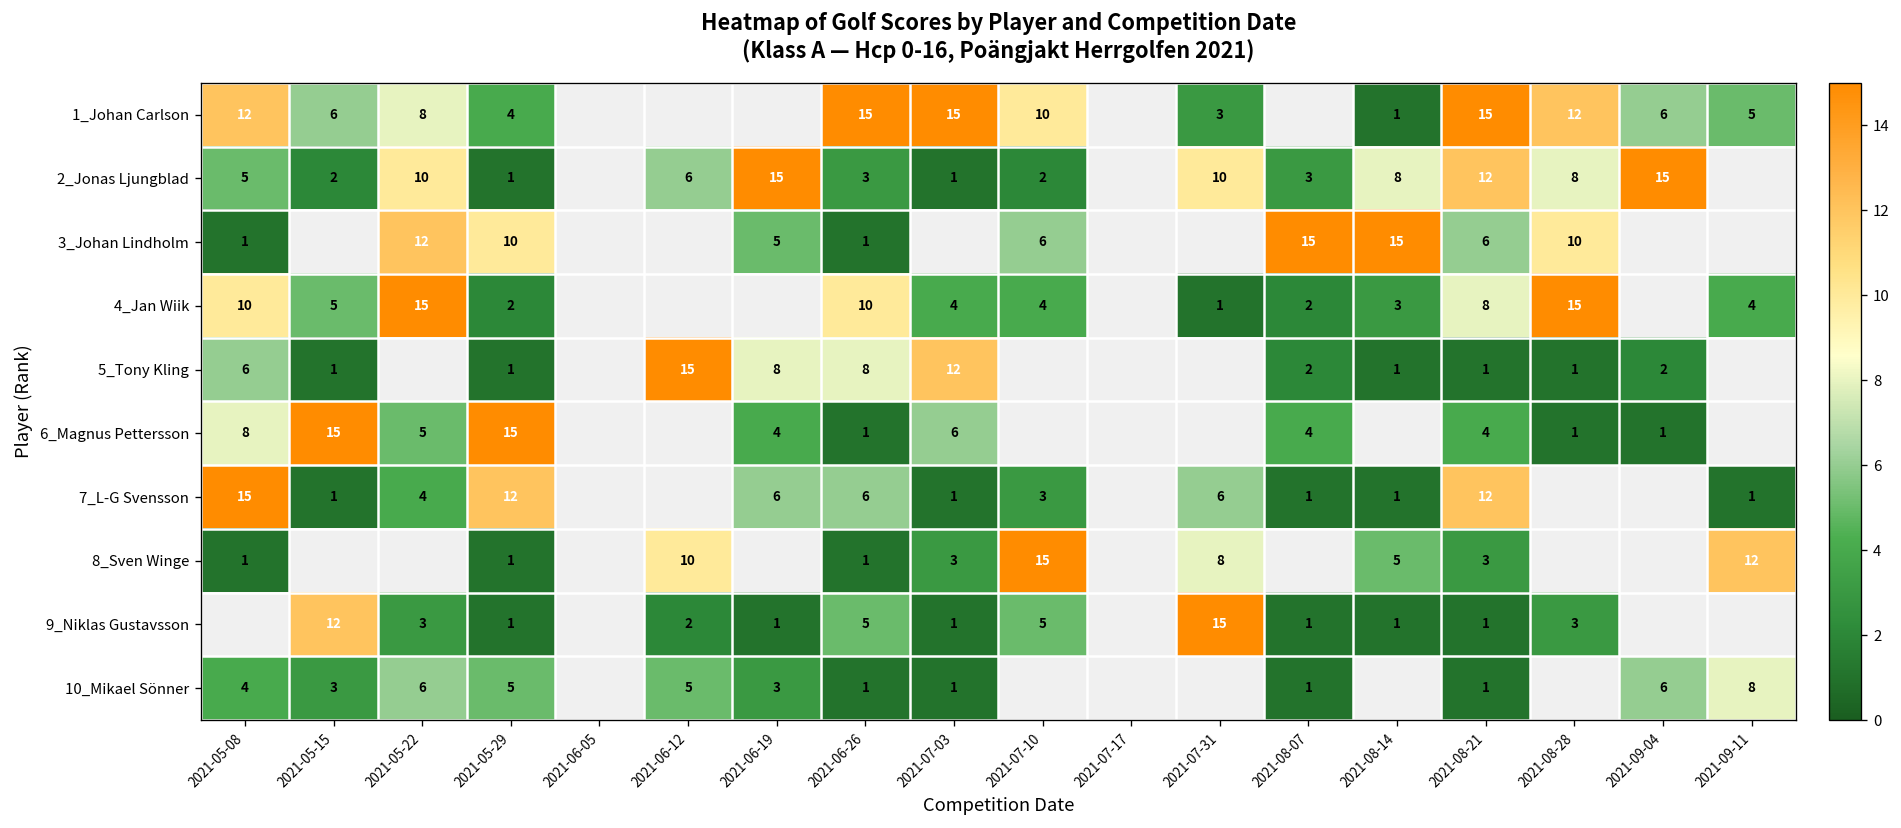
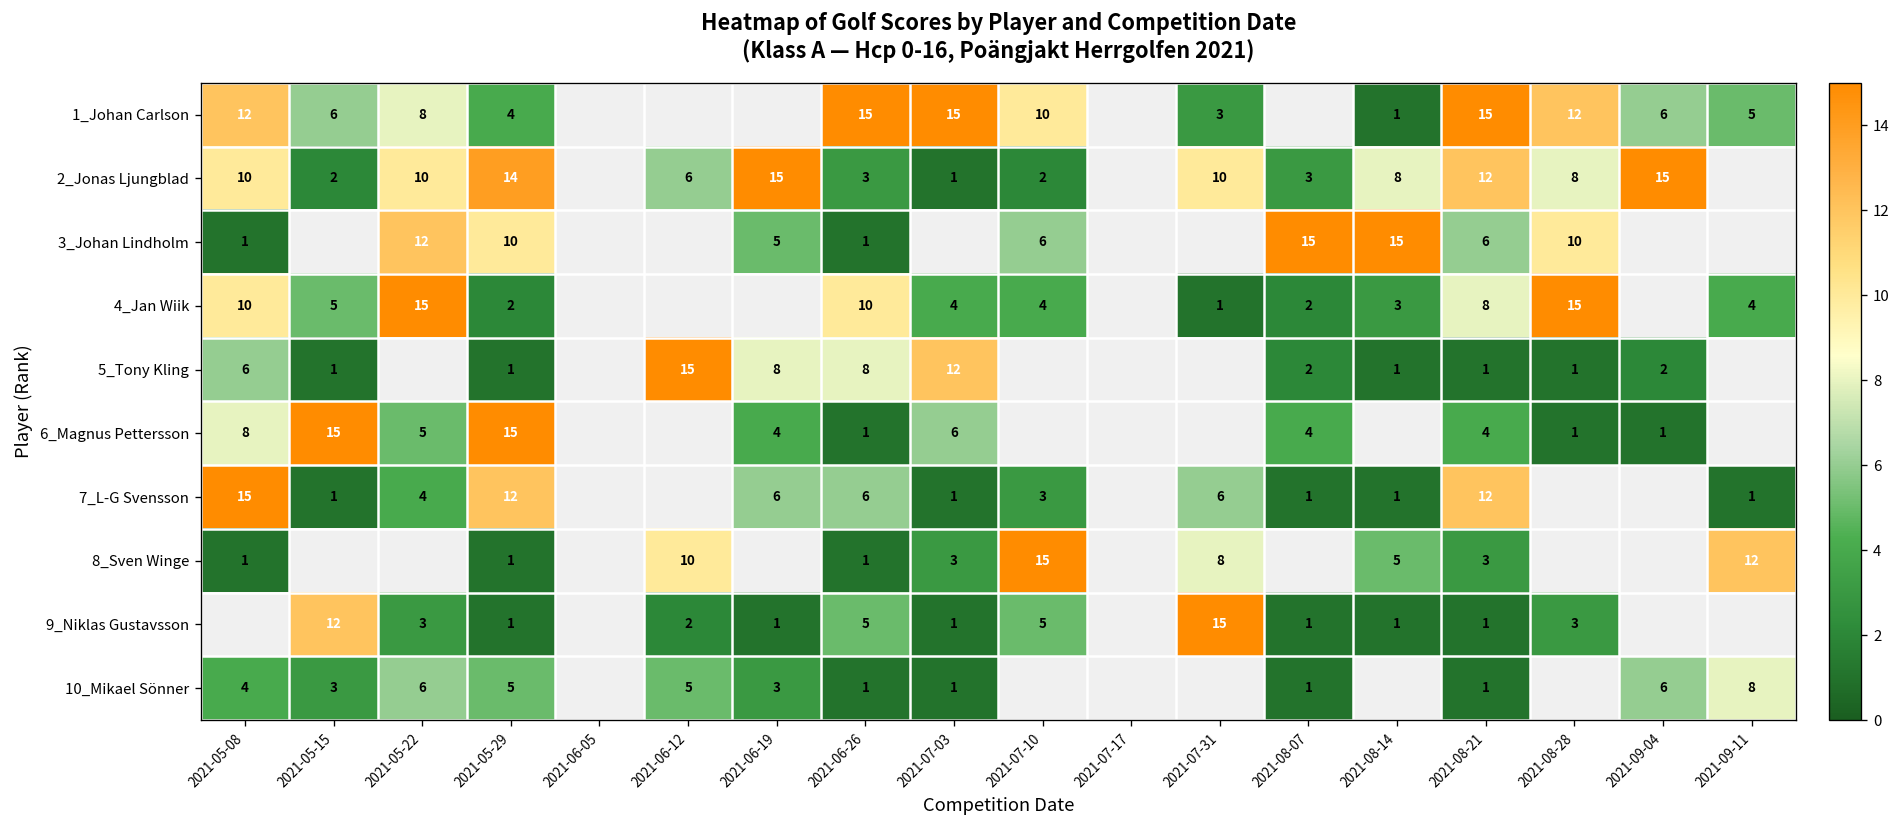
  {
    "1_Johan Carlson": {
      "2021-05-08": 12,
      "2021-05-15": 6,
      "2021-05-22": 8,
      "2021-05-29": 4,
      "2021-06-26": 15,
      "2021-07-03": 15,
      "2021-07-10": 10,
      "2021-07-31": 3,
      "2021-08-14": 1,
      "2021-08-21": 15,
      "2021-08-28": 12,
      "2021-09-04": 6,
      "2021-09-11": 5
    },
    "2_Jonas Ljungblad": {
-     "2021-05-08": 5,
+     "2021-05-08": 10,
      "2021-05-15": 2,
      "2021-05-22": 10,
-     "2021-05-29": 1,
+     "2021-05-29": 14,
      "2021-06-12": 6,
      "2021-06-19": 15,
      "2021-06-26": 3,
      "2021-07-03": 1,
      "2021-07-10": 2,
      "2021-07-31": 10,
      "2021-08-07": 3,
      "2021-08-14": 8,
      "2021-08-21": 12,
      "2021-08-28": 8,
      "2021-09-04": 15
    },
    "3_Johan Lindholm": {
      "2021-05-08": 1,
      "2021-05-22": 12,
      "2021-05-29": 10,
      "2021-06-19": 5,
      "2021-06-26": 1,
      "2021-07-10": 6,
      "2021-08-07": 15,
      "2021-08-14": 15,
      "2021-08-21": 6,
      "2021-08-28": 10
    },
    "4_Jan Wiik": {
      "2021-05-08": 10,
      "2021-05-15": 5,
      "2021-05-22": 15,
      "2021-05-29": 2,
      "2021-06-26": 10,
      "2021-07-03": 4,
      "2021-07-10": 4,
      "2021-07-31": 1,
      "2021-08-07": 2,
      "2021-08-14": 3,
      "2021-08-21": 8,
      "2021-08-28": 15,
      "2021-09-11": 4
    },
    "5_Tony Kling": {
      "2021-05-08": 6,
      "2021-05-15": 1,
      "2021-05-29": 1,
      "2021-06-12": 15,
      "2021-06-19": 8,
      "2021-06-26": 8,
      "2021-07-03": 12,
      "2021-08-07": 2,
      "2021-08-14": 1,
      "2021-08-21": 1,
      "2021-08-28": 1,
      "2021-09-04": 2
    },
    "6_Magnus Pettersson": {
      "2021-05-08": 8,
      "2021-05-15": 15,
      "2021-05-22": 5,
      "2021-05-29": 15,
      "2021-06-19": 4,
      "2021-06-26": 1,
      "2021-07-03": 6,
      "2021-08-07": 4,
      "2021-08-21": 4,
      "2021-08-28": 1,
      "2021-09-04": 1
    },
    "7_L-G Svensson": {
      "2021-05-08": 15,
      "2021-05-15": 1,
      "2021-05-22": 4,
      "2021-05-29": 12,
      "2021-06-19": 6,
      "2021-06-26": 6,
      "2021-07-03": 1,
      "2021-07-10": 3,
      "2021-07-31": 6,
      "2021-08-07": 1,
      "2021-08-14": 1,
      "2021-08-21": 12,
      "2021-09-11": 1
    },
    "8_Sven Winge": {
      "2021-05-08": 1,
      "2021-05-29": 1,
      "2021-06-12": 10,
      "2021-06-26": 1,
      "2021-07-03": 3,
      "2021-07-10": 15,
      "2021-07-31": 8,
      "2021-08-14": 5,
      "2021-08-21": 3,
      "2021-09-11": 12
    },
    "9_Niklas Gustavsson": {
      "2021-05-15": 12,
      "2021-05-22": 3,
      "2021-05-29": 1,
      "2021-06-12": 2,
      "2021-06-19": 1,
      "2021-06-26": 5,
      "2021-07-03": 1,
      "2021-07-10": 5,
      "2021-07-31": 15,
      "2021-08-07": 1,
      "2021-08-14": 1,
      "2021-08-21": 1,
      "2021-08-28": 3
    },
    "10_Mikael Sönner": {
      "2021-05-08": 4,
      "2021-05-15": 3,
      "2021-05-22": 6,
      "2021-05-29": 5,
      "2021-06-12": 5,
      "2021-06-19": 3,
      "2021-06-26": 1,
      "2021-07-03": 1,
      "2021-08-07": 1,
      "2021-08-21": 1,
      "2021-09-04": 6,
      "2021-09-11": 8
    }
  }
